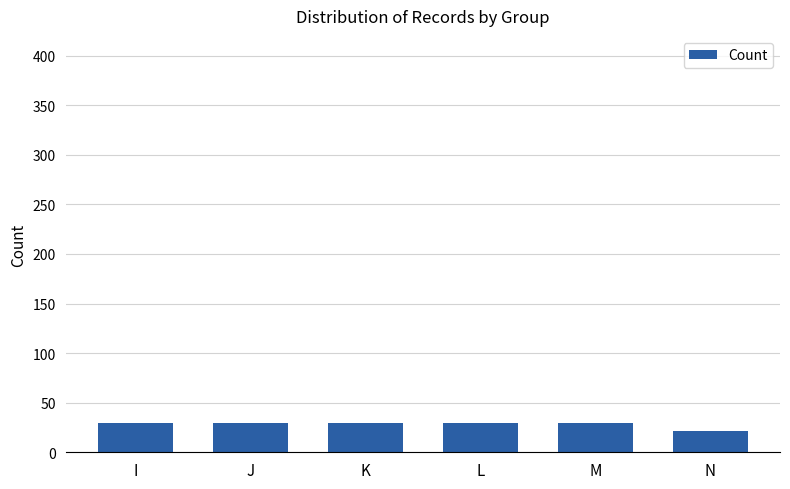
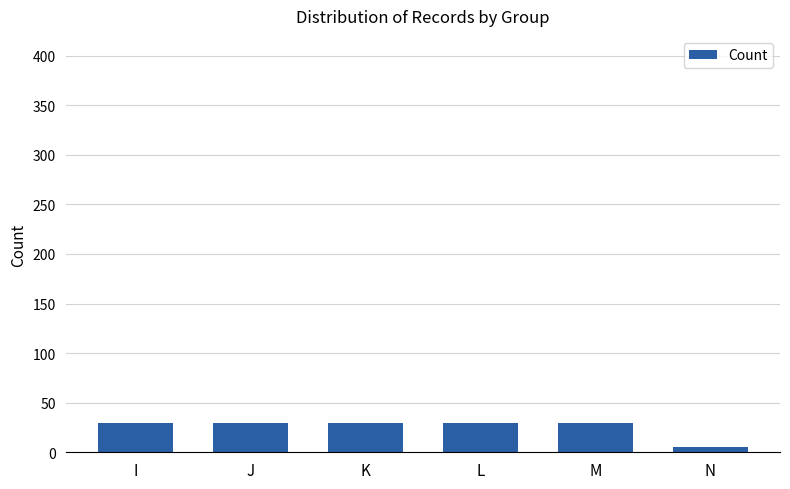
  {
    "I": 30,
    "J": 30,
    "K": 30,
    "L": 30,
    "M": 30,
-   "N": 20
+   "N": 10
  }
